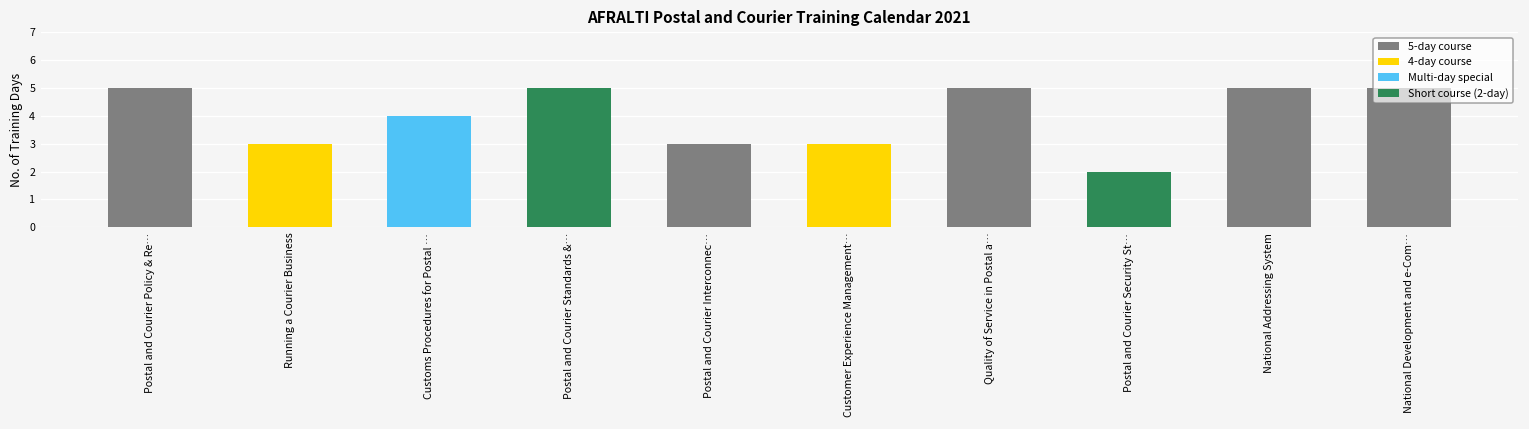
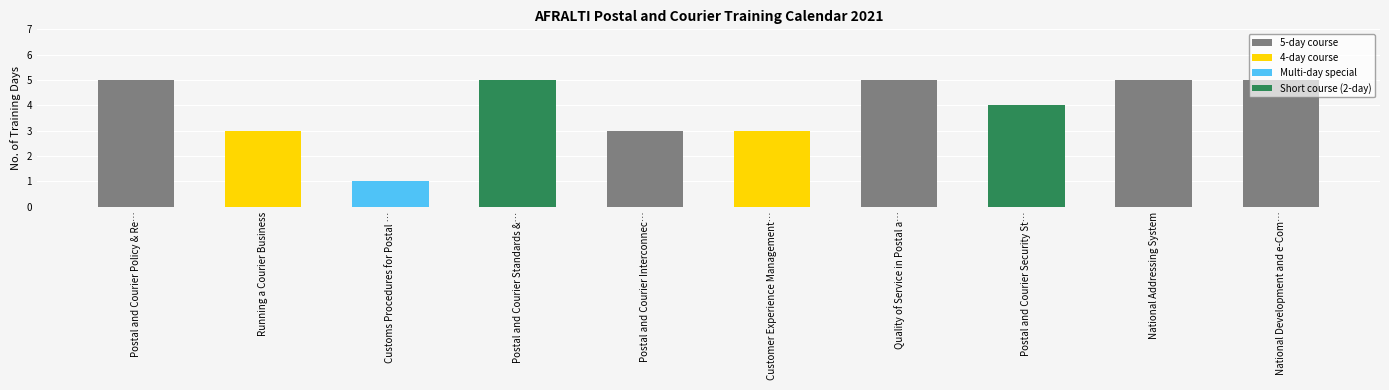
  {
    "Postal and Courier Policy & Re…": 5,
    "Running a Courier Business": 3,
-   "Customs Procedures for Postal …": 4,
+   "Customs Procedures for Postal …": 1,
    "Postal and Courier Standards &…": 5,
    "Postal and Courier Interconnec…": 3,
    "Customer Experience Management…": 3,
    "Quality of Service in Postal a…": 5,
-   "Postal and Courier Security St…": 2,
+   "Postal and Courier Security St…": 4,
    "National Addressing System": 5
  }
